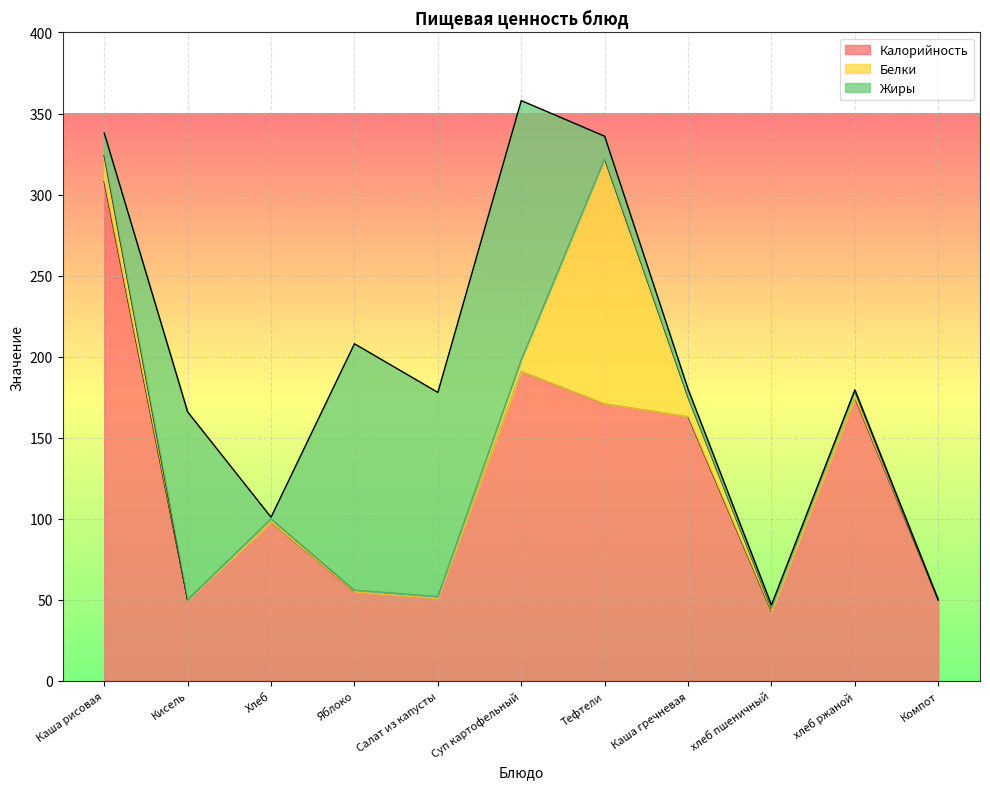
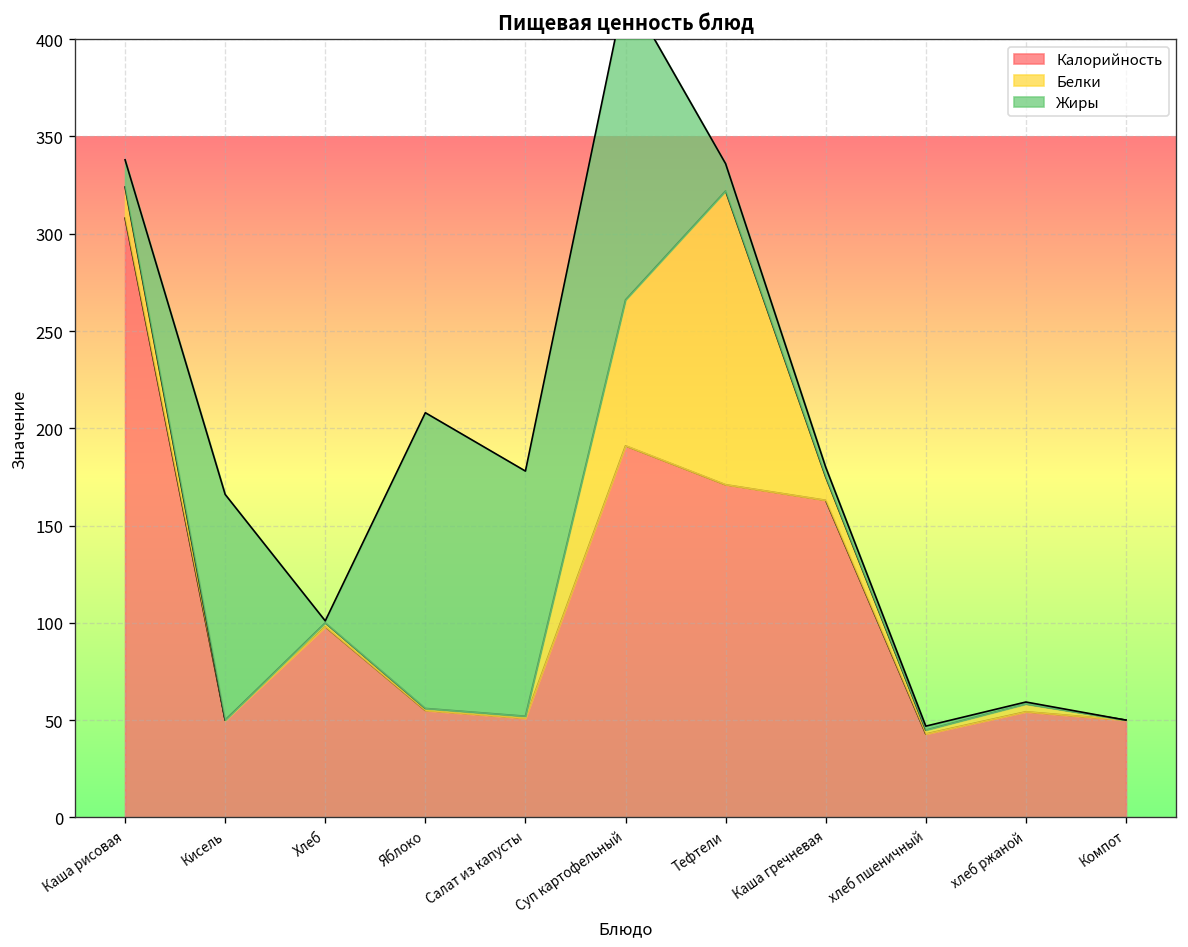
  {
    "Калорийность": {
      "Каша рисовая": 308,
      "Хлеб": 98,
      "Суп картофельный": 191,
      "Тефтели": 171,
      "Каша гречневая": 163,
      "хлеб пшеничный": 43,
-     "хлеб ржаной": 175
+     "хлеб ржаной": 54
    },
    "Белки": {
      "Каша рисовая": 16,
-     "Суп картофельный": 7,
+     "Суп картофельный": 75,
      "Тефтели": 151,
      "Каша гречневая": 12,
      "хлеб пшеничный": 2
    },
    "Жиры": {
      "Каша рисовая": 14,
      "Кисель": 116,
      "Яблоко": 152,
      "Салат из капусты": 126,
      "Тефтели": 14,
      "Каша гречневая": 5,
      "хлеб пшеничный": 2
    }
  }
